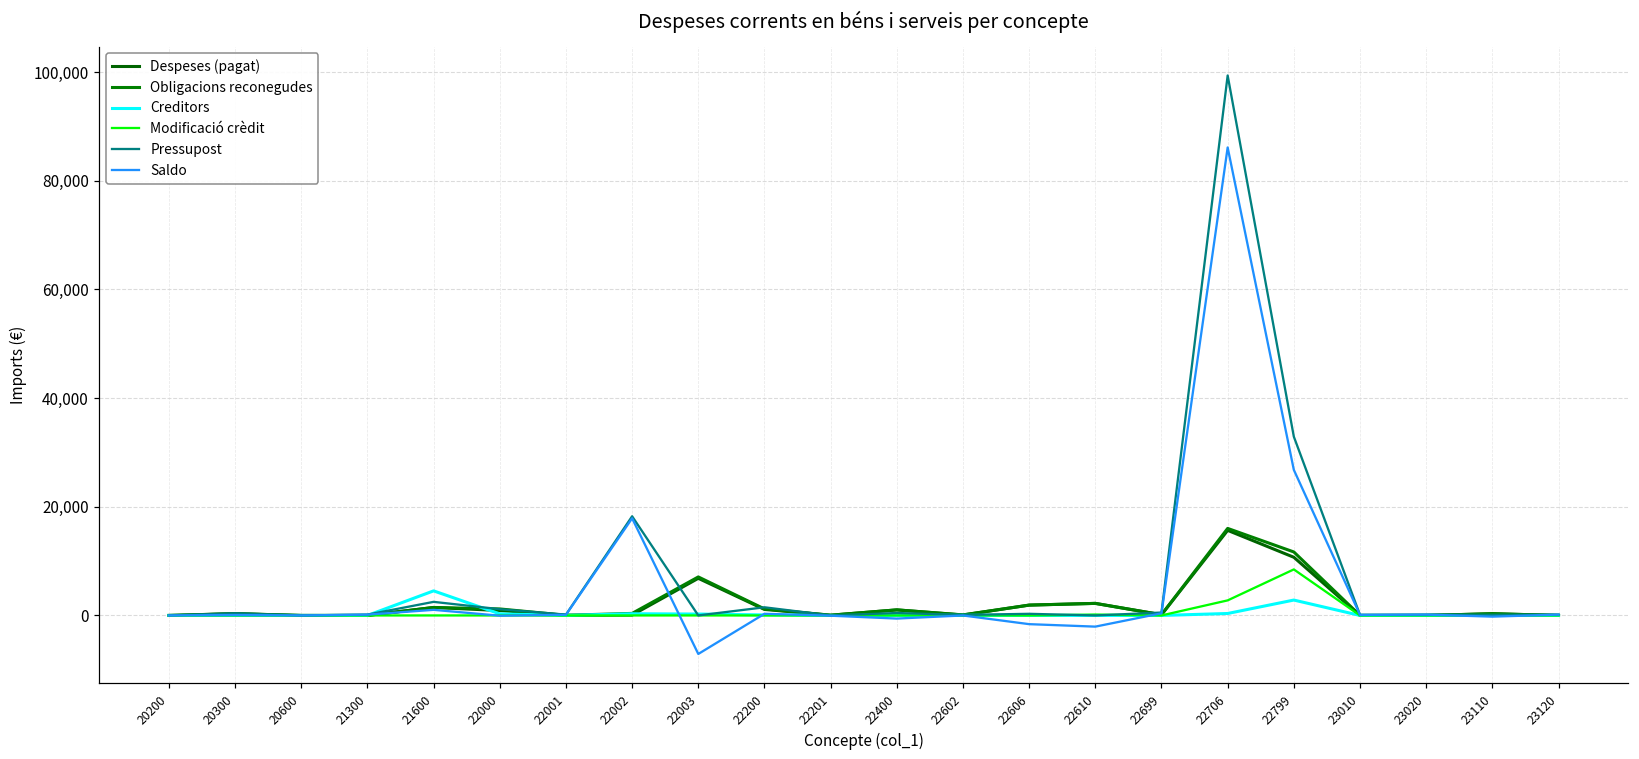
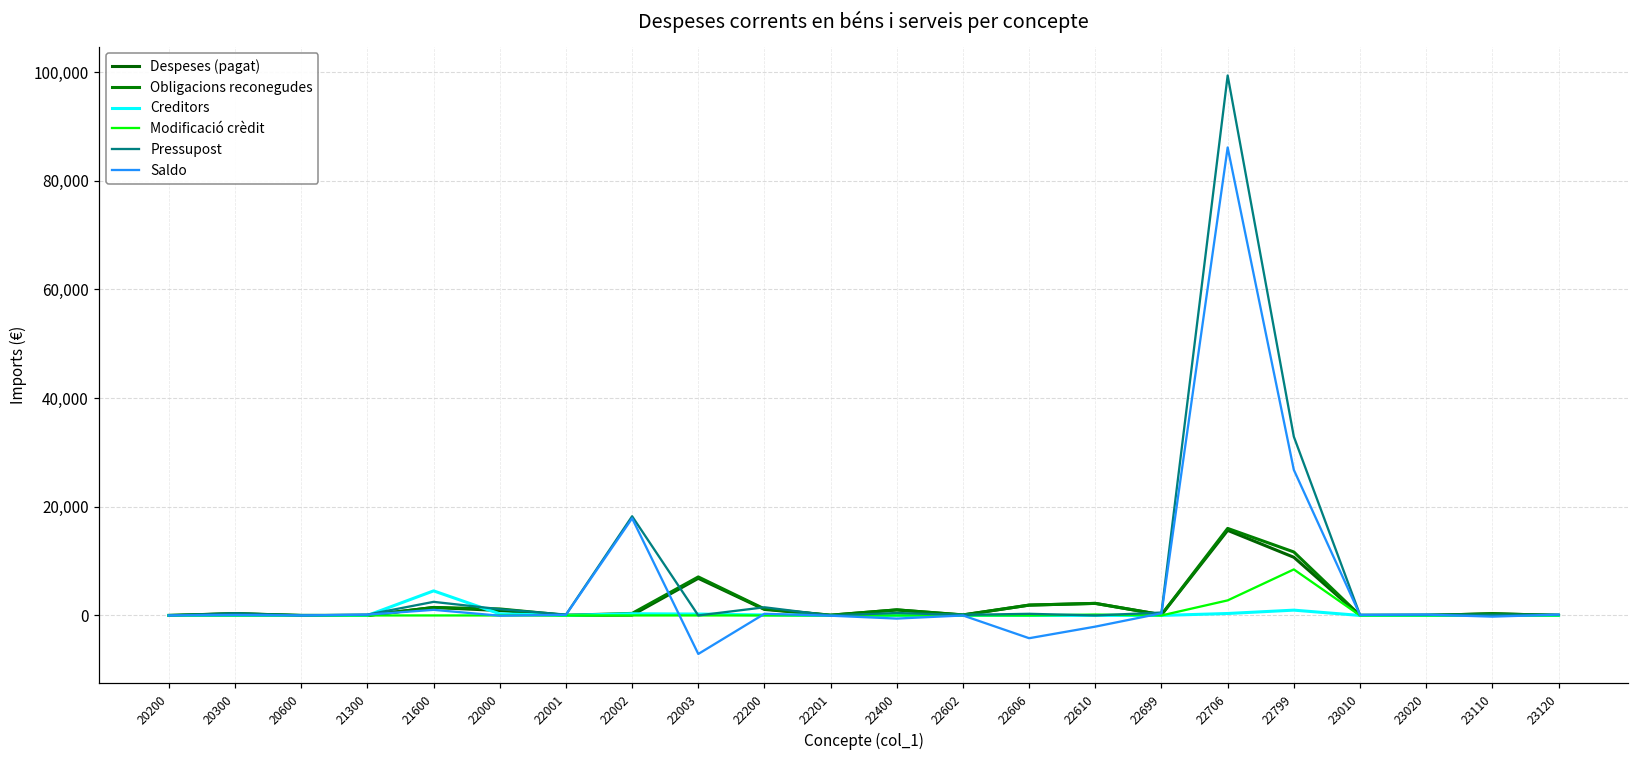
  {
    "Creditors": {
      "21600": "5,000",
      "22706": "0",
-     "22799": "3,000"
+     "22799": "1,000"
    },
    "Modificació crèdit": {
      "21600": "0",
      "22706": "3,000",
      "22799": "8,000"
    },
    "Pressupost": {
      "21600": "3,000",
      "22706": "99,000",
      "22799": "33,000"
    },
    "Saldo": {
      "22003": "-7,000",
      "22400": "-1,000",
-     "22606": "-2,000",
+     "22606": "-4,000",
      "22610": "-2,000",
      "22706": "86,000",
      "22799": "27,000"
    }
  }
